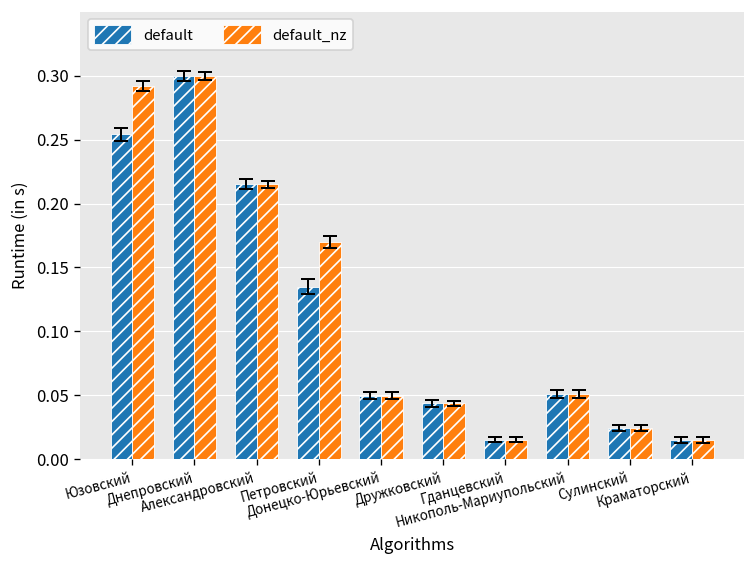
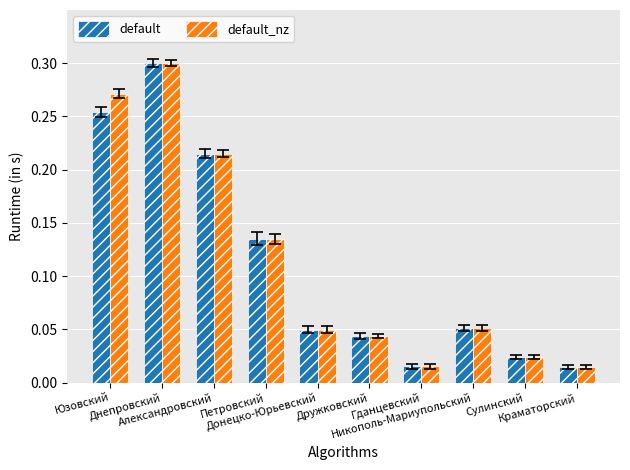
  {
    "default_nz": {
-     "Юзовский": 0.292,
+     "Юзовский": 0.271,
      "Днепровский": 0.300,
      "Александровский": 0.215,
-     "Петровский": 0.170,
+     "Петровский": 0.135,
      "Донецко-Юрьевский": 0.050,
      "Дружковский": 0.044,
      "Гданцевский": 0.015,
      "Никополь-Мариупольский": 0.051,
      "Сулинский": 0.024,
      "Краматорский": 0.015
    }
  }
